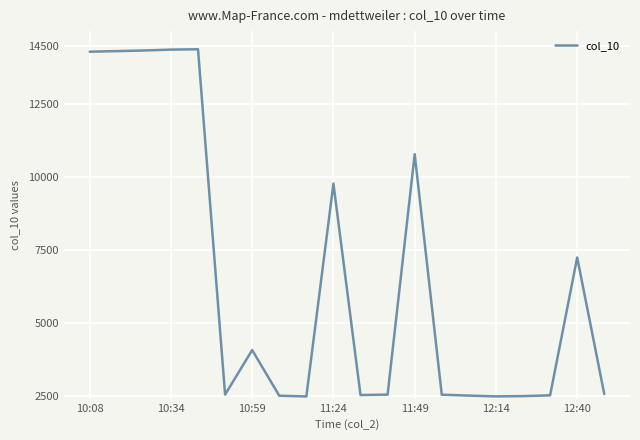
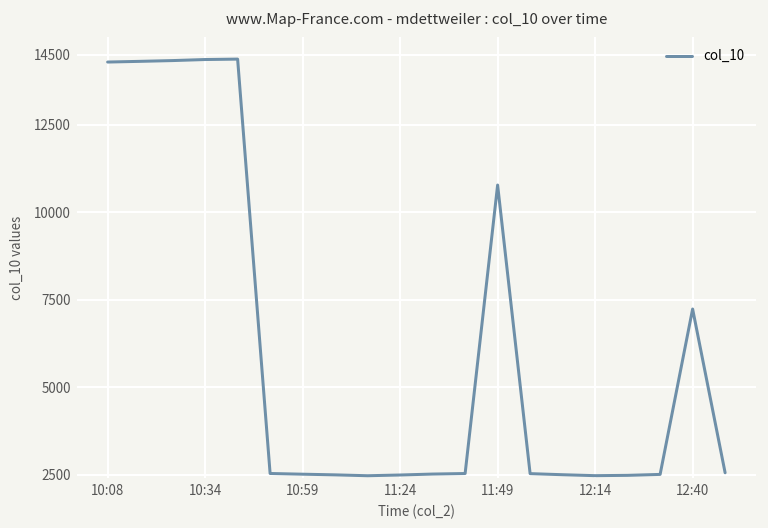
  {
    "10:08": 14300,
    "10:34": 14400,
-   "10:59": 4100,
-   "11:24": 9800,
+   "10:59": 2500,
+   "11:24": 2500,
    "11:49": 10800,
    "12:14": 2500,
    "12:40": 7200
  }
